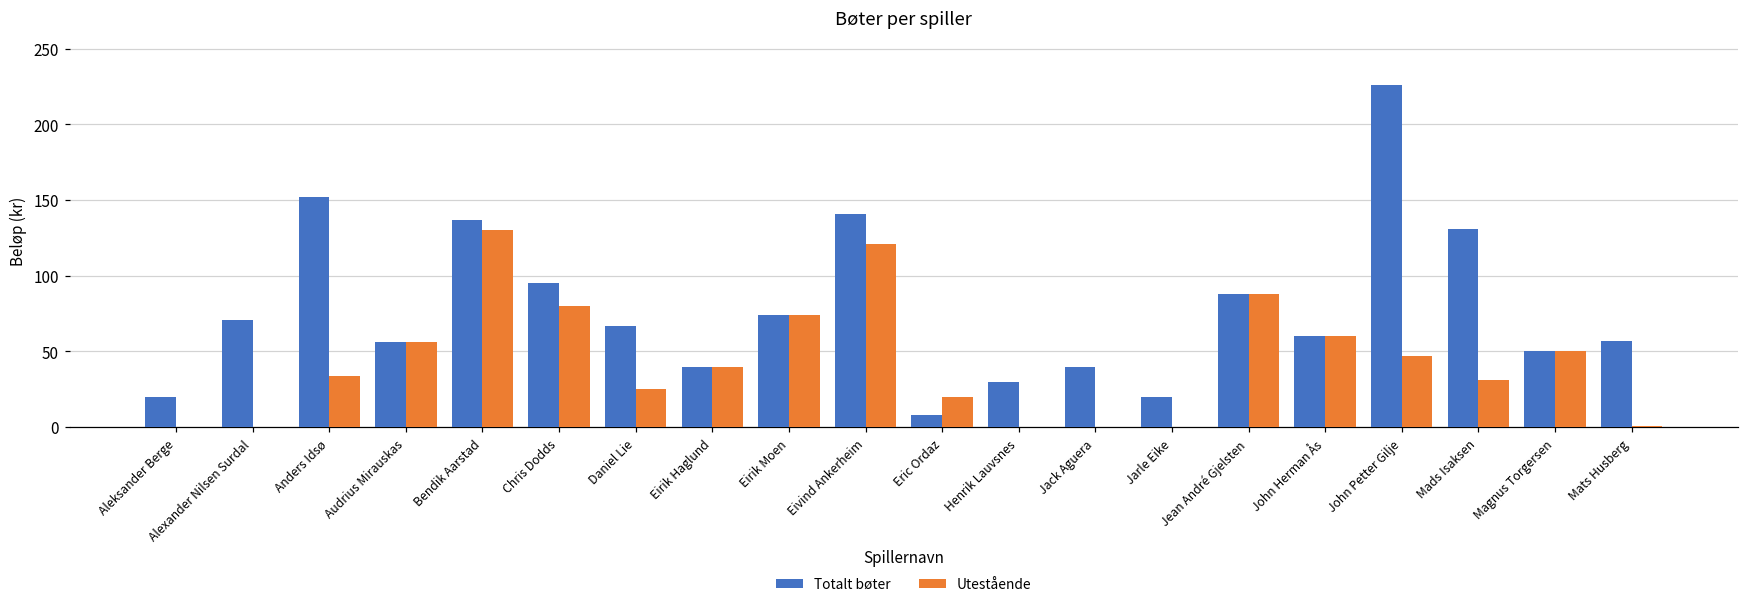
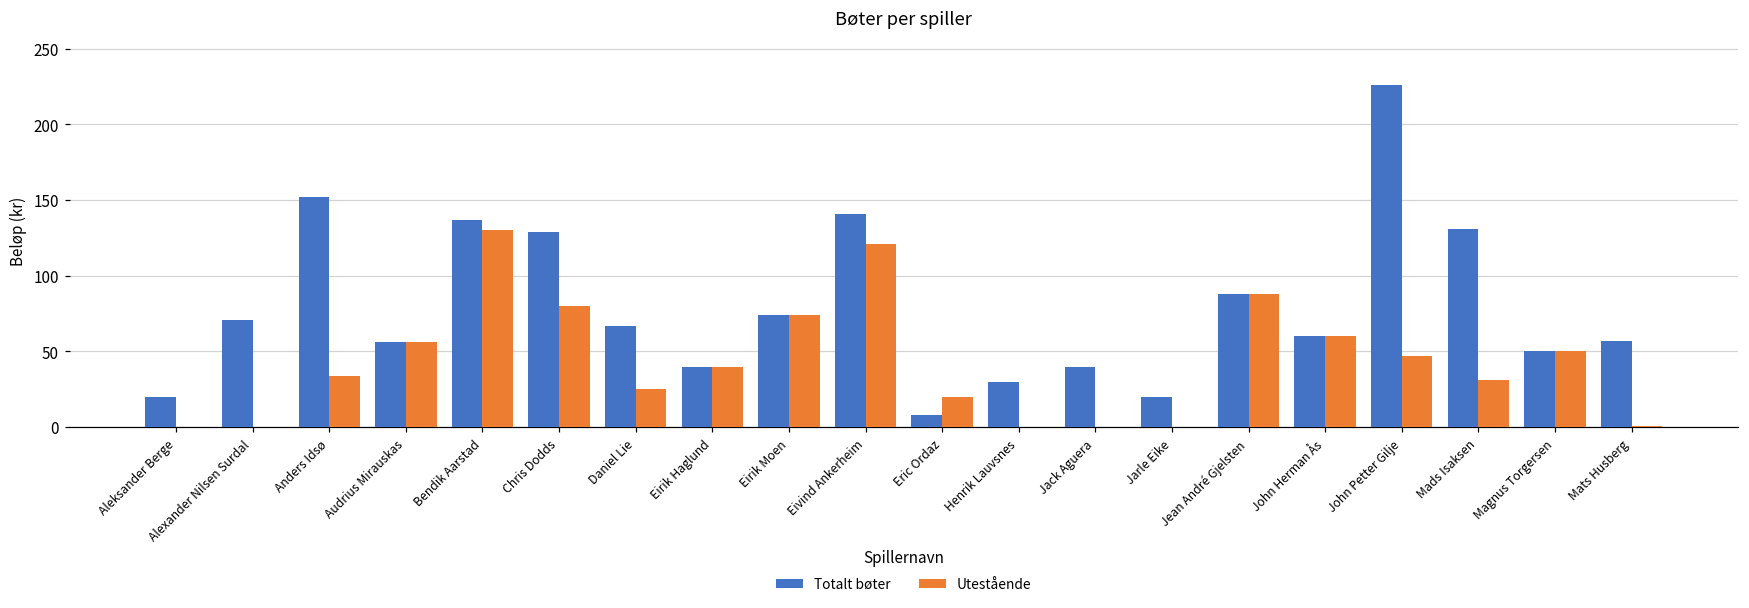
  {
    "Totalt bøter": {
      "Aleksander Berge": 20,
      "Alexander Nilsen Surdal": 71,
      "Anders Idsø": 152,
      "Audrius Mirauskas": 56,
      "Bendik Aarstad": 137,
-     "Chris Dodds": 95,
+     "Chris Dodds": 129,
      "Daniel Lie": 67,
      "Eirik Haglund": 40,
      "Eirik Moen": 74,
      "Eivind Ankerheim": 141,
      "Eric Ordaz": 8,
      "Henrik Lauvsnes": 30,
      "Jack Aguera": 40,
      "Jarle Eike": 20,
      "Jean André Gjelsten": 88,
      "John Herman Ås": 60,
      "John Petter Gilje": 226,
      "Mads Isaksen": 131,
      "Magnus Torgersen": 50,
      "Mats Husberg": 57
    },
    "Utestående": {
      "Aleksander Berge": 0,
      "Alexander Nilsen Surdal": 0,
      "Anders Idsø": 34,
      "Audrius Mirauskas": 56,
      "Bendik Aarstad": 130,
      "Chris Dodds": 80,
      "Daniel Lie": 25,
      "Eirik Haglund": 40,
      "Eirik Moen": 74,
      "Eivind Ankerheim": 121,
      "Eric Ordaz": 20,
      "Henrik Lauvsnes": 0,
      "Jack Aguera": 0,
      "Jarle Eike": 0,
      "Jean André Gjelsten": 88,
      "John Herman Ås": 60,
      "John Petter Gilje": 47,
      "Mads Isaksen": 31,
      "Magnus Torgersen": 50
    }
  }
